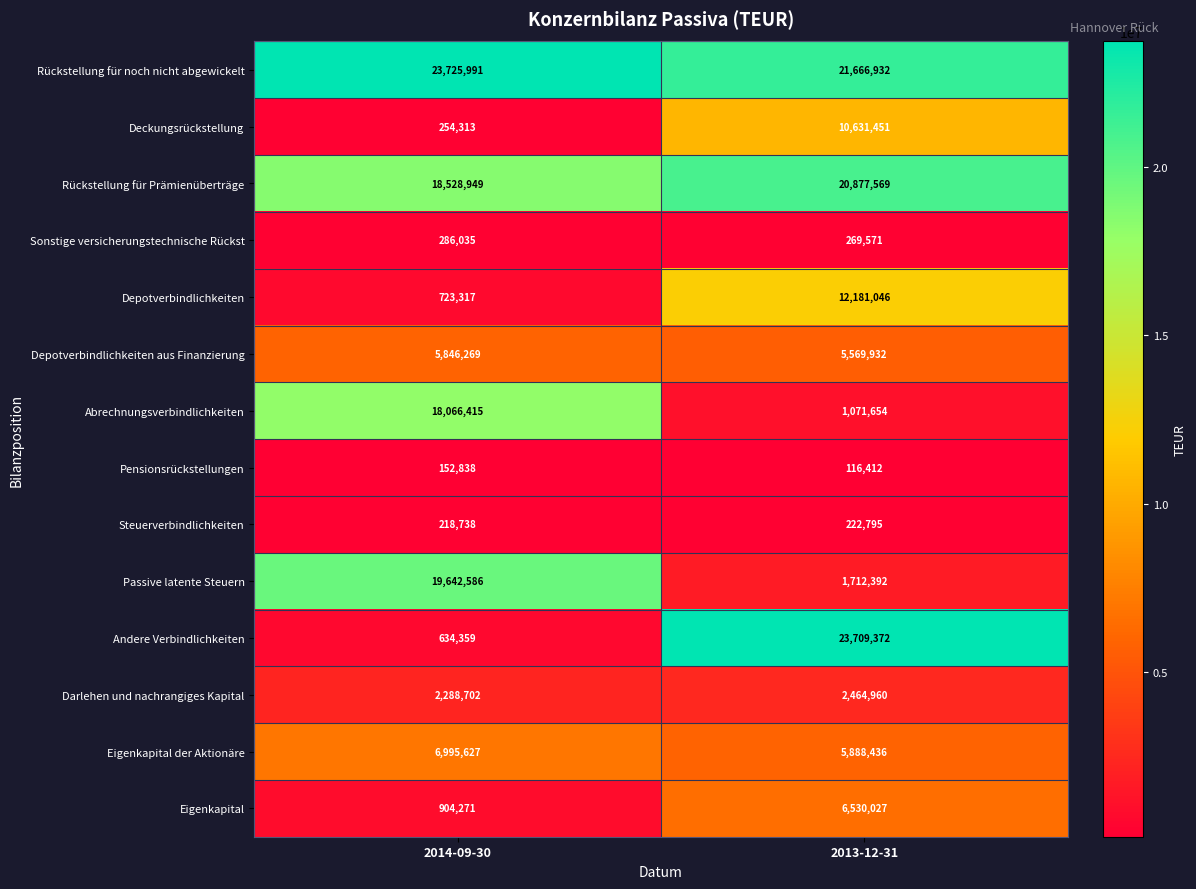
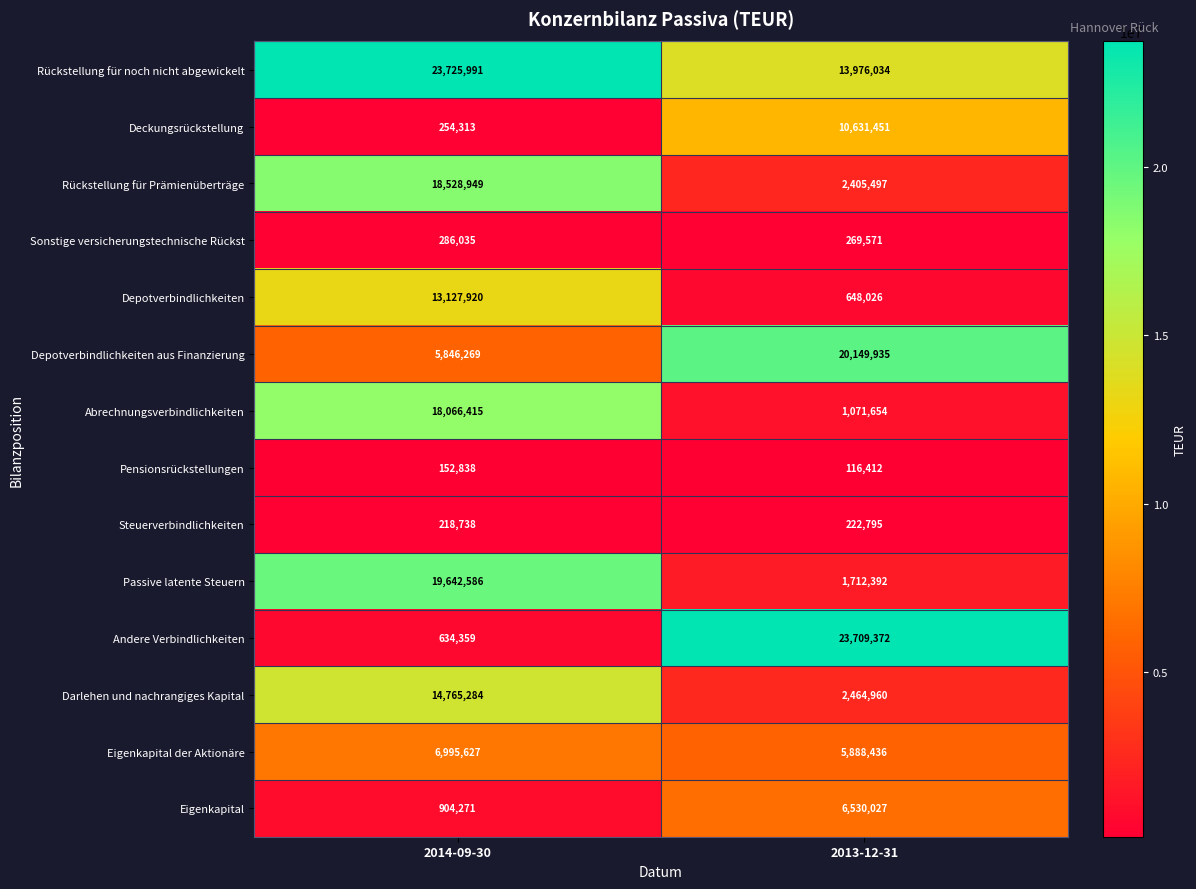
  {
    "Rückstellung für noch nicht abgewickelt": {
      "2014-09-30": "23,725,991",
-     "2013-12-31": "21,666,932"
+     "2013-12-31": "13,976,034"
    },
    "Deckungsrückstellung": {
      "2014-09-30": "254,313",
      "2013-12-31": "10,631,451"
    },
    "Rückstellung für Prämienüberträge": {
      "2014-09-30": "18,528,949",
-     "2013-12-31": "20,877,569"
+     "2013-12-31": "2,405,497"
    },
    "Sonstige versicherungstechnische Rückst": {
      "2014-09-30": "286,035",
      "2013-12-31": "269,571"
    },
    "Depotverbindlichkeiten": {
-     "2014-09-30": "723,317",
-     "2013-12-31": "12,181,046"
+     "2014-09-30": "13,127,920",
+     "2013-12-31": "648,026"
    },
    "Depotverbindlichkeiten aus Finanzierung": {
      "2014-09-30": "5,846,269",
-     "2013-12-31": "5,569,932"
+     "2013-12-31": "20,149,935"
    },
    "Abrechnungsverbindlichkeiten": {
      "2014-09-30": "18,066,415",
      "2013-12-31": "1,071,654"
    },
    "Pensionsrückstellungen": {
      "2014-09-30": "152,838",
      "2013-12-31": "116,412"
    },
    "Steuerverbindlichkeiten": {
      "2014-09-30": "218,738",
      "2013-12-31": "222,795"
    },
    "Passive latente Steuern": {
      "2014-09-30": "19,642,586",
      "2013-12-31": "1,712,392"
    },
    "Andere Verbindlichkeiten": {
      "2014-09-30": "634,359",
      "2013-12-31": "23,709,372"
    },
    "Darlehen und nachrangiges Kapital": {
-     "2014-09-30": "2,288,702",
+     "2014-09-30": "14,765,284",
      "2013-12-31": "2,464,960"
    },
    "Eigenkapital der Aktionäre": {
      "2014-09-30": "6,995,627",
      "2013-12-31": "5,888,436"
    },
    "Eigenkapital": {
      "2014-09-30": "904,271",
      "2013-12-31": "6,530,027"
    }
  }
